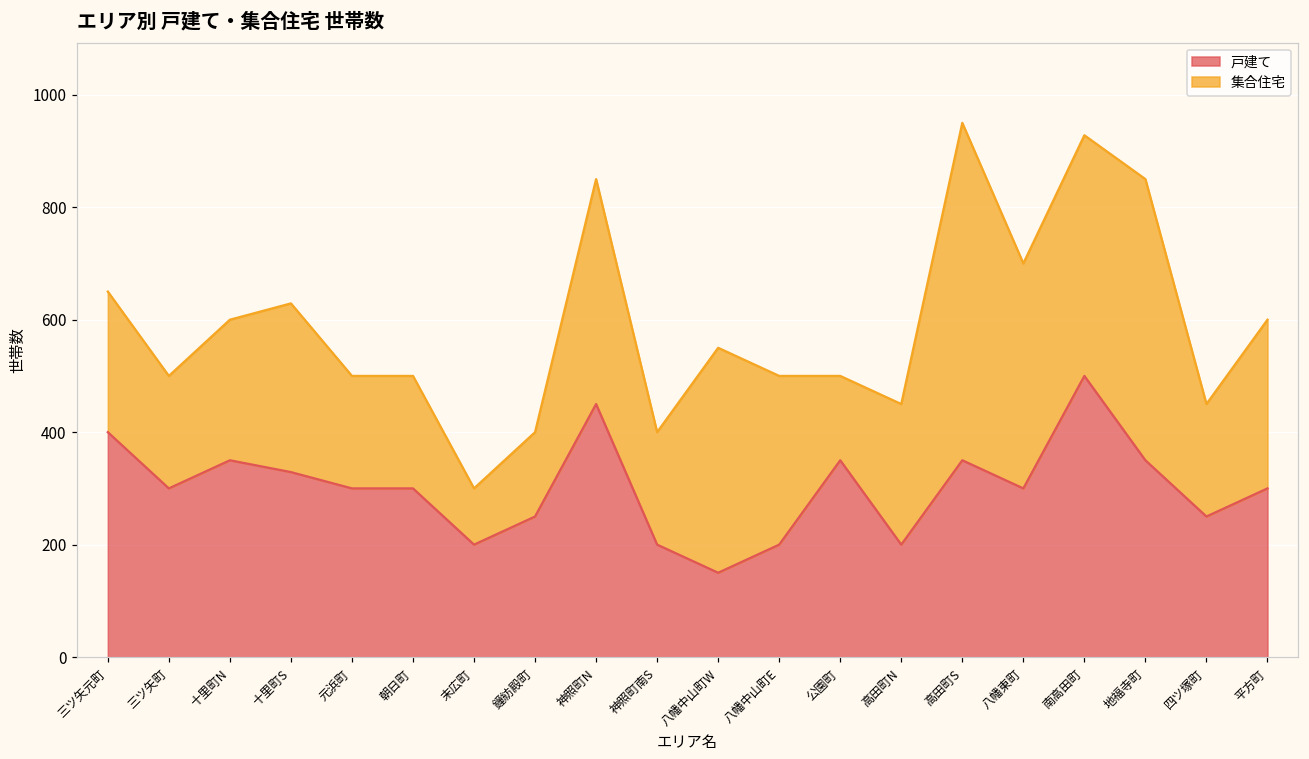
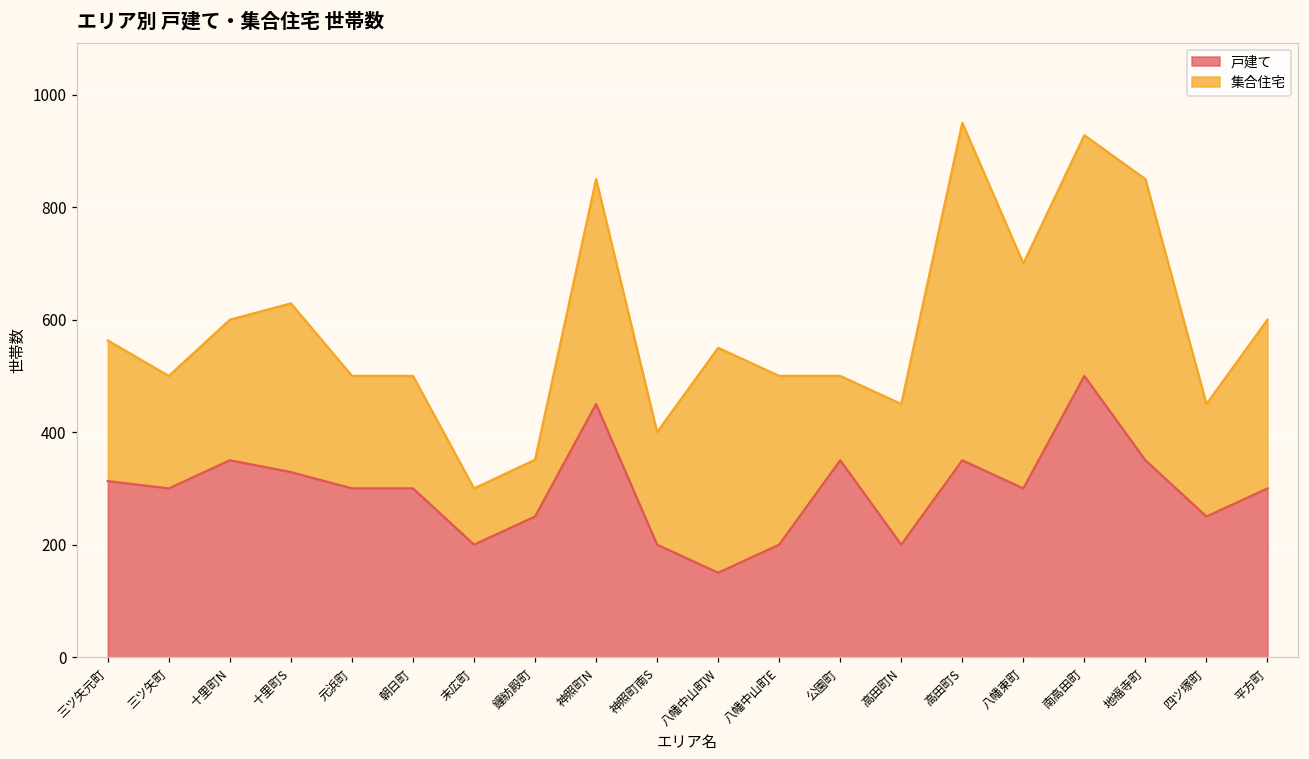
  {
    "戸建て": {
-     "三ツ矢元町": 400,
+     "三ツ矢元町": 310,
      "三ツ矢町": 300,
      "十里町N": 350,
      "十里町S": 330,
      "元浜町": 300,
      "朝日町": 300,
      "末広町": 200,
      "鐘紡殿町": 250,
      "神照町N": 450,
      "神照町南S": 200,
      "八幡中山町W": 150,
      "八幡中山町E": 200,
      "公園町": 350,
      "高田町N": 200,
      "高田町S": 350,
      "八幡東町": 300,
      "南高田町": 500,
      "地福寺町": 350,
      "四ツ塚町": 250,
      "平方町": 300
    },
    "集合住宅": {
      "三ツ矢元町": 250,
      "三ツ矢町": 200,
      "十里町N": 250,
      "十里町S": 300,
      "元浜町": 200,
      "朝日町": 200,
      "末広町": 100,
-     "鐘紡殿町": 150,
+     "鐘紡殿町": 100,
      "神照町N": 400,
      "神照町南S": 200,
      "八幡中山町W": 400,
      "八幡中山町E": 300,
      "公園町": 150,
      "高田町N": 250,
      "高田町S": 600,
      "八幡東町": 400,
      "南高田町": 430,
      "地福寺町": 500,
      "四ツ塚町": 200,
      "平方町": 300
    }
  }
